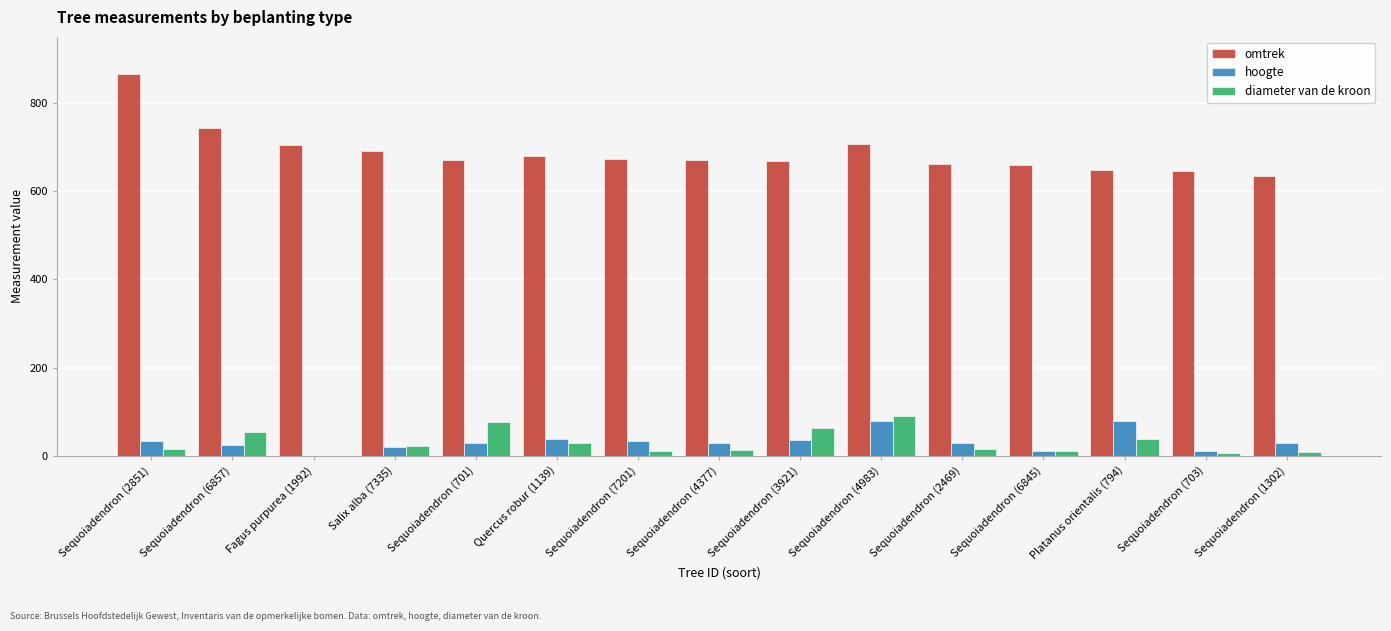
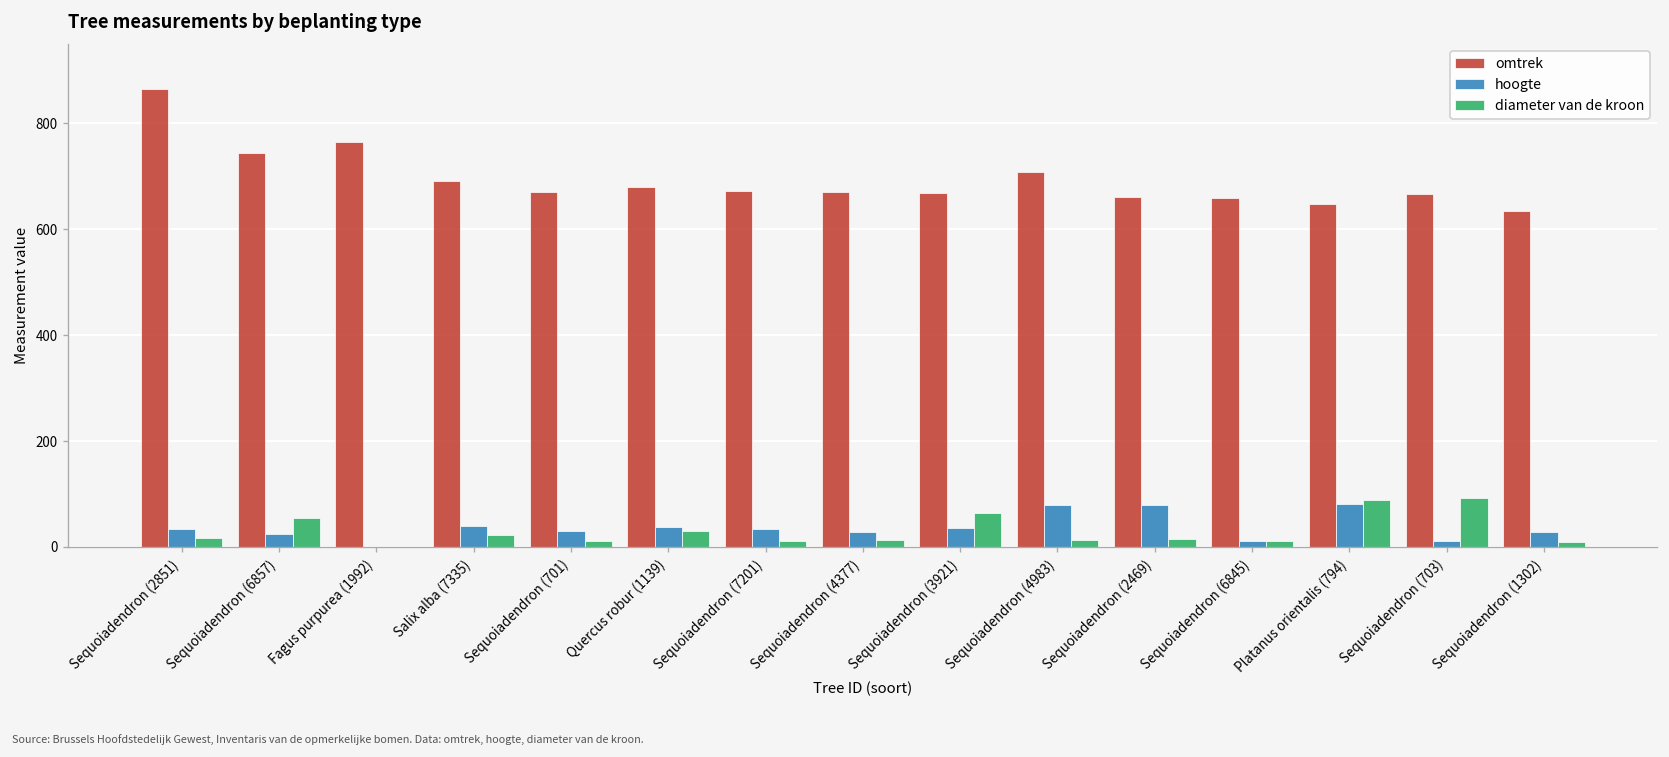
  {
    "omtrek": {
      "Sequoiadendron (2851)": 870,
      "Sequoiadendron (6857)": 740,
-     "Fagus purpurea (1992)": 710,
+     "Fagus purpurea (1992)": 770,
      "Salix alba (7335)": 690,
      "Sequoiadendron (701)": 670,
      "Quercus robur (1139)": 680,
      "Sequoiadendron (7201)": 670,
      "Sequoiadendron (4377)": 670,
      "Sequoiadendron (3921)": 670,
      "Sequoiadendron (4983)": 710,
      "Sequoiadendron (2469)": 660,
      "Sequoiadendron (6845)": 660,
      "Platanus orientalis (794)": 650,
-     "Sequoiadendron (703)": 650,
+     "Sequoiadendron (703)": 670,
      "Sequoiadendron (1302)": 640
    },
    "hoogte": {
      "Sequoiadendron (2851)": 30,
      "Sequoiadendron (6857)": 30,
      "Fagus purpurea (1992)": 0,
-     "Salix alba (7335)": 20,
+     "Salix alba (7335)": 40,
      "Sequoiadendron (701)": 30,
      "Quercus robur (1139)": 40,
      "Sequoiadendron (7201)": 30,
      "Sequoiadendron (4377)": 30,
      "Sequoiadendron (3921)": 40,
      "Sequoiadendron (4983)": 80,
-     "Sequoiadendron (2469)": 30,
+     "Sequoiadendron (2469)": 80,
      "Sequoiadendron (6845)": 10,
      "Platanus orientalis (794)": 80,
      "Sequoiadendron (703)": 10,
      "Sequoiadendron (1302)": 30
    },
    "diameter van de kroon": {
      "Sequoiadendron (2851)": 20,
      "Sequoiadendron (6857)": 60,
      "Fagus purpurea (1992)": 0,
      "Salix alba (7335)": 20,
-     "Sequoiadendron (701)": 80,
+     "Sequoiadendron (701)": 10,
      "Quercus robur (1139)": 30,
      "Sequoiadendron (7201)": 10,
      "Sequoiadendron (4377)": 10,
      "Sequoiadendron (3921)": 60,
-     "Sequoiadendron (4983)": 90,
+     "Sequoiadendron (4983)": 10,
      "Sequoiadendron (2469)": 20,
      "Sequoiadendron (6845)": 10,
-     "Platanus orientalis (794)": 40,
-     "Sequoiadendron (703)": 10,
+     "Platanus orientalis (794)": 90,
+     "Sequoiadendron (703)": 90,
      "Sequoiadendron (1302)": 10
    }
  }
